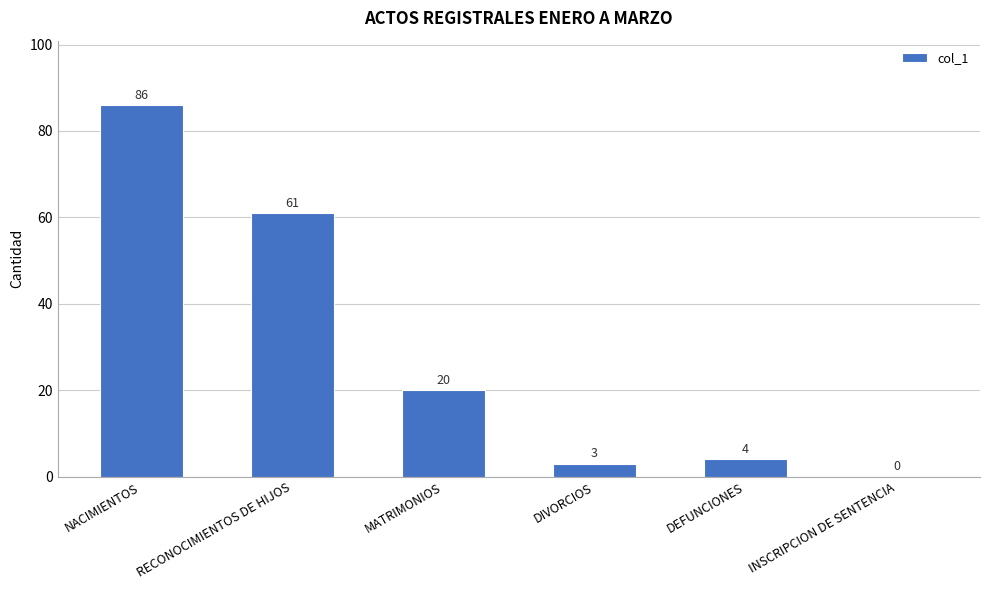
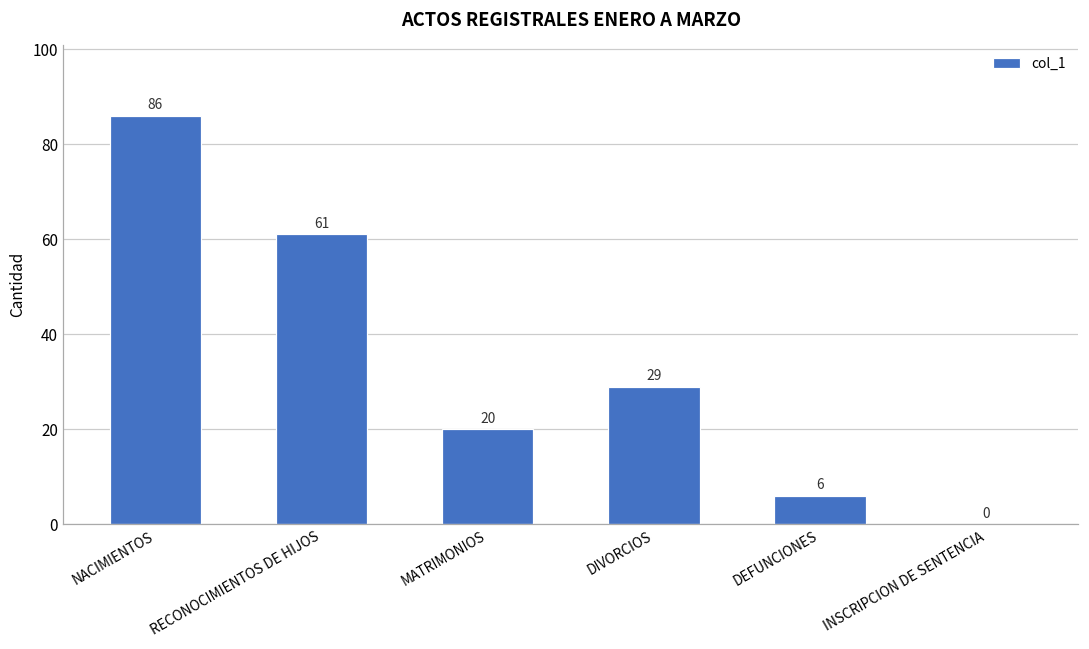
  {
    "NACIMIENTOS": 86,
    "RECONOCIMIENTOS DE HIJOS": 61,
    "MATRIMONIOS": 20,
-   "DIVORCIOS": 3,
-   "DEFUNCIONES": 4,
+   "DIVORCIOS": 29,
+   "DEFUNCIONES": 6,
    "INSCRIPCION DE SENTENCIA": 0
  }
